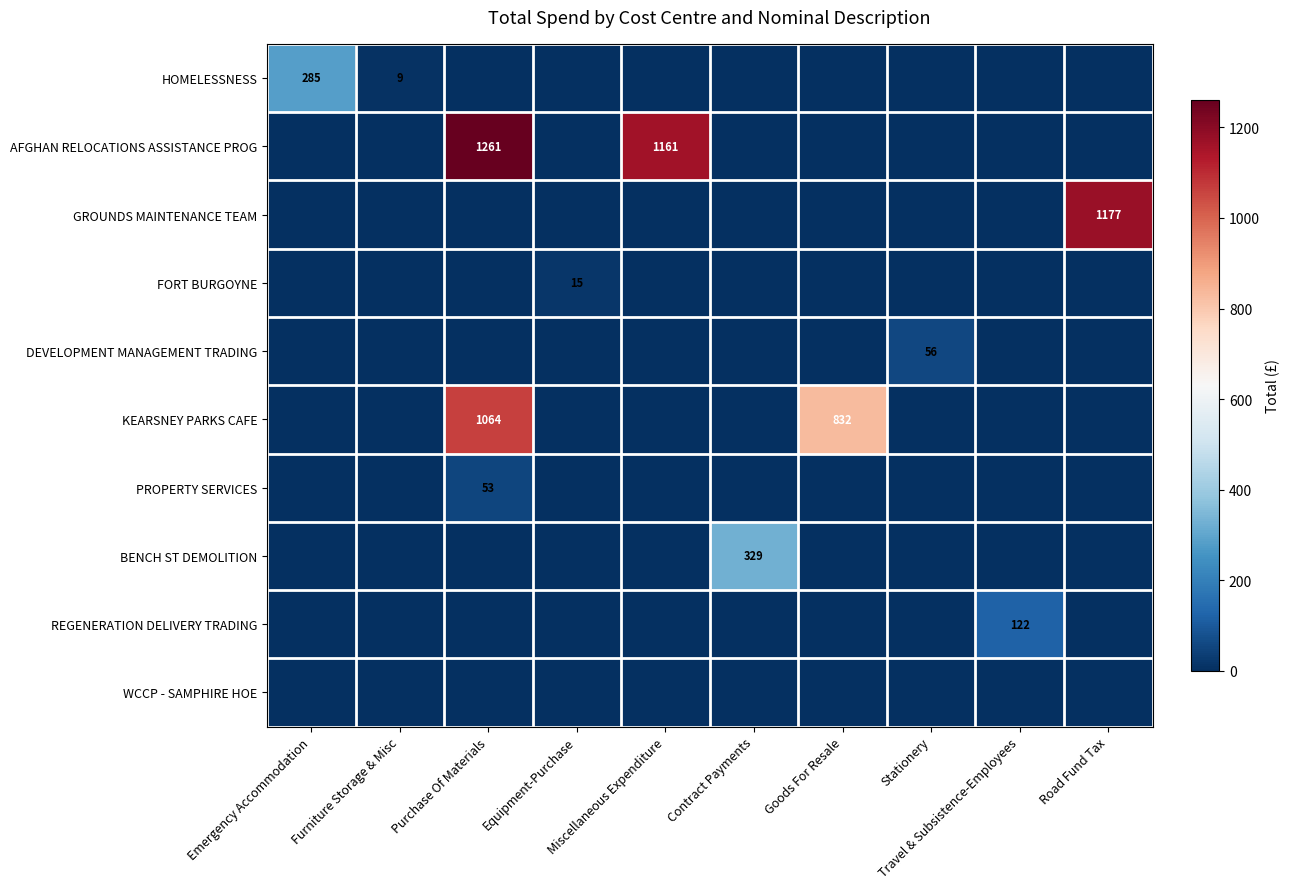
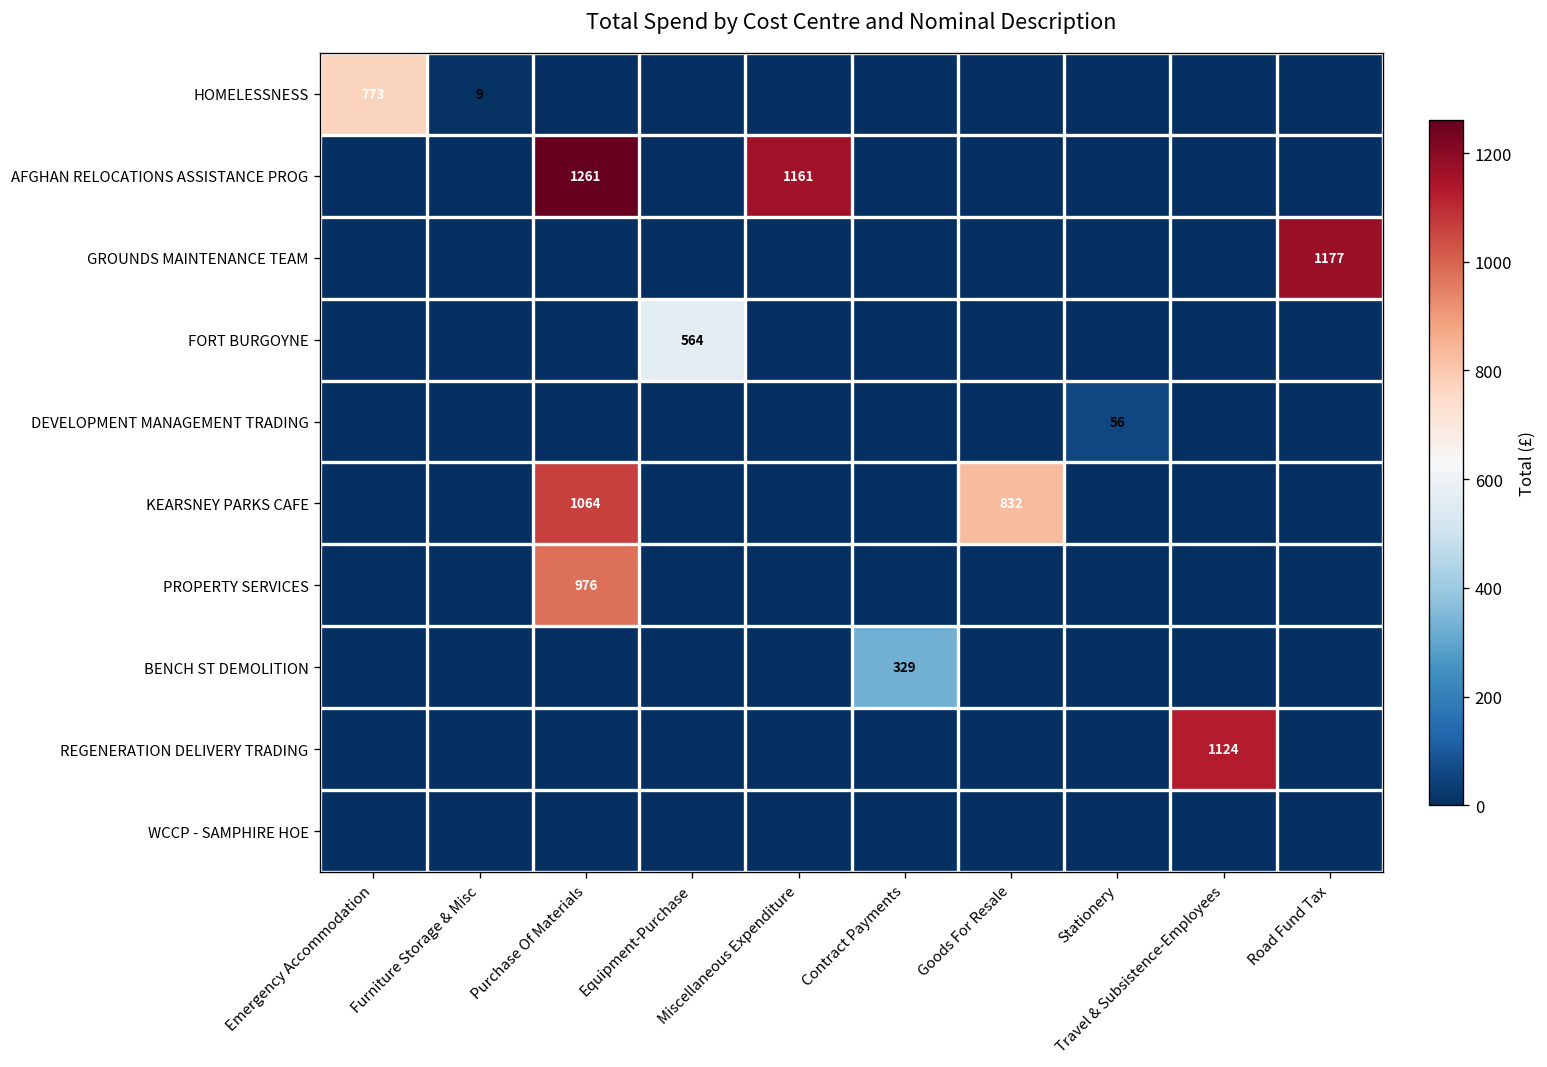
  {
    "HOMELESSNESS": {
-     "Emergency Accommodation": 285,
+     "Emergency Accommodation": 773,
      "Furniture Storage & Misc": 9
    },
    "AFGHAN RELOCATIONS ASSISTANCE PROG": {
      "Purchase Of Materials": 1261,
      "Miscellaneous Expenditure": 1161
    },
    "GROUNDS MAINTENANCE TEAM": {
      "Road Fund Tax": 1177
    },
    "FORT BURGOYNE": {
-     "Equipment-Purchase": 15
+     "Equipment-Purchase": 564
    },
    "DEVELOPMENT MANAGEMENT TRADING": {
      "Stationery": 56
    },
    "KEARSNEY PARKS CAFE": {
      "Purchase Of Materials": 1064,
      "Goods For Resale": 832
    },
    "PROPERTY SERVICES": {
-     "Purchase Of Materials": 53
+     "Purchase Of Materials": 976
    },
    "BENCH ST DEMOLITION": {
      "Contract Payments": 329
    },
    "REGENERATION DELIVERY TRADING": {
-     "Travel & Subsistence-Employees": 122
+     "Travel & Subsistence-Employees": 1124
    }
  }
